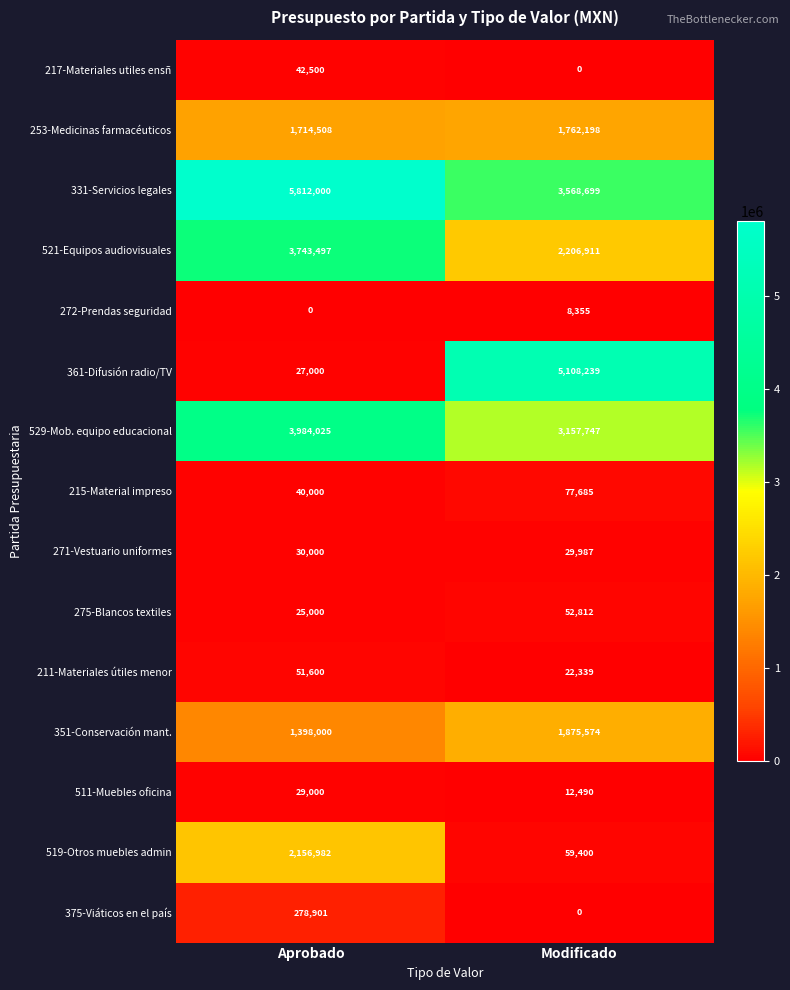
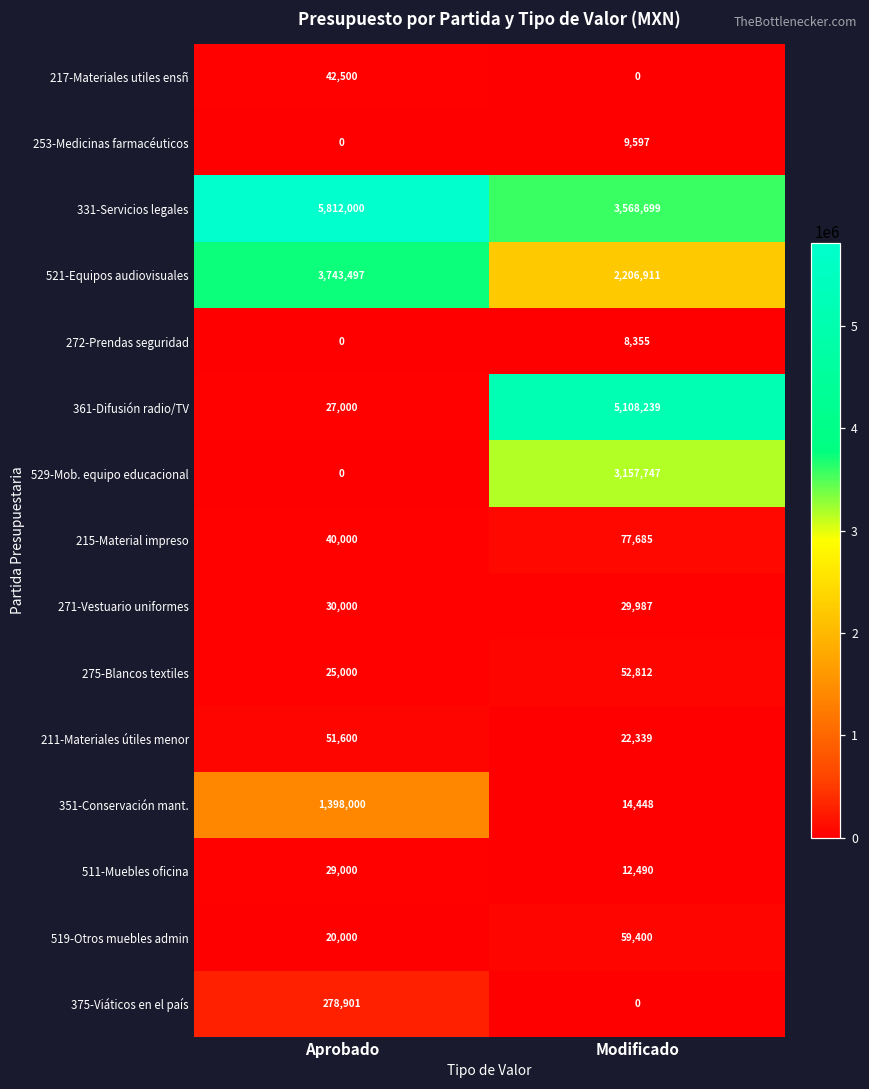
  {
    "217-Materiales utiles ensñ": {
      "Aprobado": "42,500",
      "Modificado": "0"
    },
    "253-Medicinas farmacéuticos": {
-     "Aprobado": "1,714,508",
-     "Modificado": "1,762,198"
+     "Aprobado": "0",
+     "Modificado": "9,597"
    },
    "331-Servicios legales": {
      "Aprobado": "5,812,000",
      "Modificado": "3,568,699"
    },
    "521-Equipos audiovisuales": {
      "Aprobado": "3,743,497",
      "Modificado": "2,206,911"
    },
    "272-Prendas seguridad": {
      "Aprobado": "0",
      "Modificado": "8,355"
    },
    "361-Difusión radio/TV": {
      "Aprobado": "27,000",
      "Modificado": "5,108,239"
    },
    "529-Mob. equipo educacional": {
-     "Aprobado": "3,984,025",
+     "Aprobado": "0",
      "Modificado": "3,157,747"
    },
    "215-Material impreso": {
      "Aprobado": "40,000",
      "Modificado": "77,685"
    },
    "271-Vestuario uniformes": {
      "Aprobado": "30,000",
      "Modificado": "29,987"
    },
    "275-Blancos textiles": {
      "Aprobado": "25,000",
      "Modificado": "52,812"
    },
    "211-Materiales útiles menor": {
      "Aprobado": "51,600",
      "Modificado": "22,339"
    },
    "351-Conservación mant.": {
      "Aprobado": "1,398,000",
-     "Modificado": "1,875,574"
+     "Modificado": "14,448"
    },
    "511-Muebles oficina": {
      "Aprobado": "29,000",
      "Modificado": "12,490"
    },
    "519-Otros muebles admin": {
-     "Aprobado": "2,156,982",
+     "Aprobado": "20,000",
      "Modificado": "59,400"
    },
    "375-Viáticos en el país": {
      "Aprobado": "278,901",
      "Modificado": "0"
    }
  }
